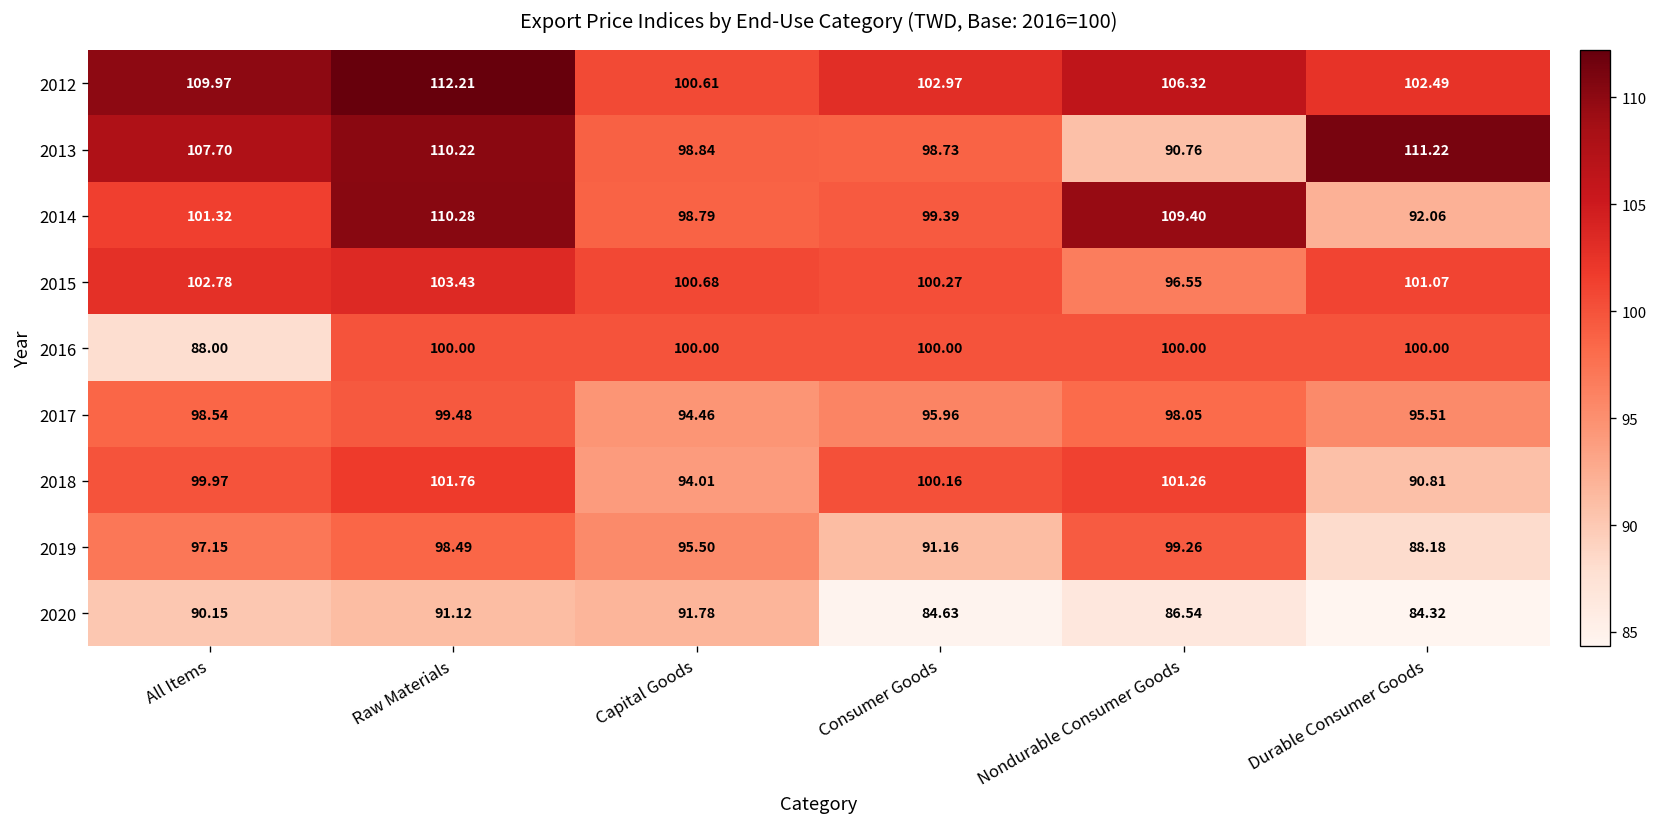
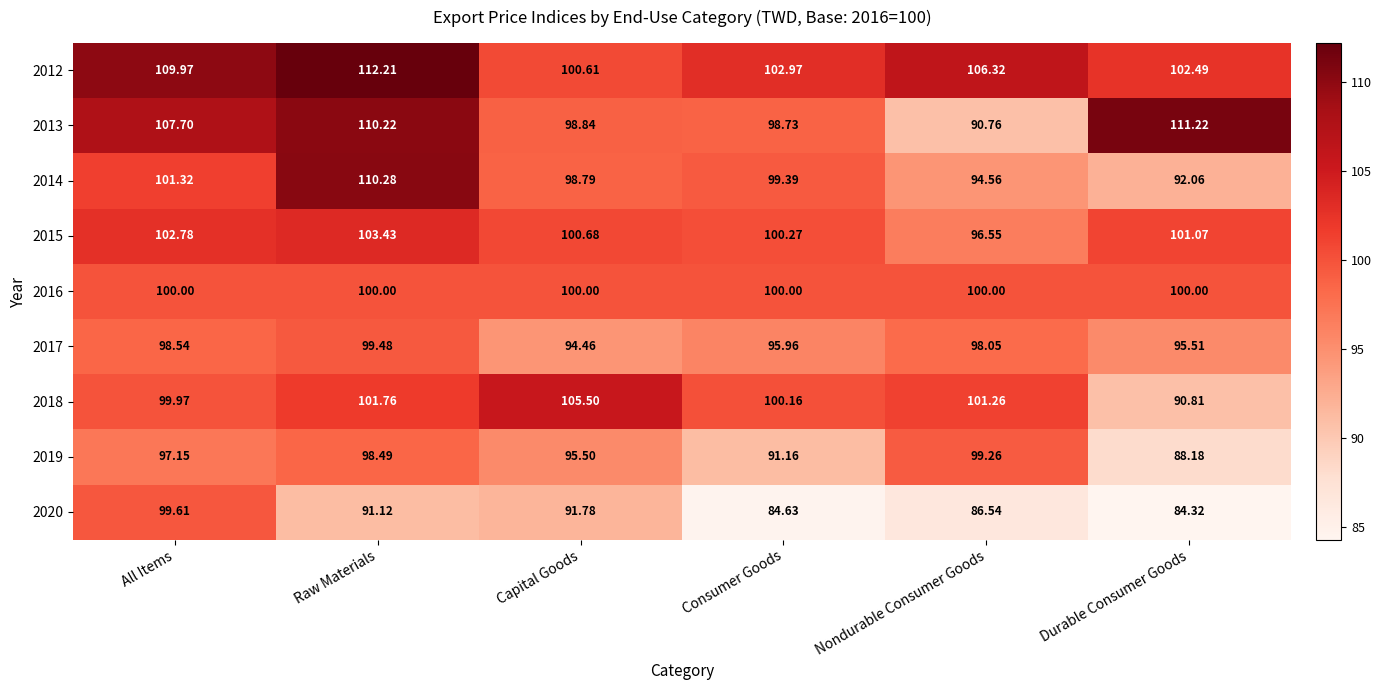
  {
    "2012": {
      "All Items": 109.97,
      "Raw Materials": 112.21,
      "Capital Goods": 100.61,
      "Consumer Goods": 102.97,
      "Nondurable Consumer Goods": 106.32,
      "Durable Consumer Goods": 102.49
    },
    "2013": {
      "All Items": 107.70,
      "Raw Materials": 110.22,
      "Capital Goods": 98.84,
      "Consumer Goods": 98.73,
      "Nondurable Consumer Goods": 90.76,
      "Durable Consumer Goods": 111.22
    },
    "2014": {
      "All Items": 101.32,
      "Raw Materials": 110.28,
      "Capital Goods": 98.79,
      "Consumer Goods": 99.39,
-     "Nondurable Consumer Goods": 109.40,
+     "Nondurable Consumer Goods": 94.56,
      "Durable Consumer Goods": 92.06
    },
    "2015": {
      "All Items": 102.78,
      "Raw Materials": 103.43,
      "Capital Goods": 100.68,
      "Consumer Goods": 100.27,
      "Nondurable Consumer Goods": 96.55,
      "Durable Consumer Goods": 101.07
    },
    "2016": {
-     "All Items": 88.00,
+     "All Items": 100.00,
      "Raw Materials": 100.00,
      "Capital Goods": 100.00,
      "Consumer Goods": 100.00,
      "Nondurable Consumer Goods": 100.00,
      "Durable Consumer Goods": 100.00
    },
    "2017": {
      "All Items": 98.54,
      "Raw Materials": 99.48,
      "Capital Goods": 94.46,
      "Consumer Goods": 95.96,
      "Nondurable Consumer Goods": 98.05,
      "Durable Consumer Goods": 95.51
    },
    "2018": {
      "All Items": 99.97,
      "Raw Materials": 101.76,
-     "Capital Goods": 94.01,
+     "Capital Goods": 105.50,
      "Consumer Goods": 100.16,
      "Nondurable Consumer Goods": 101.26,
      "Durable Consumer Goods": 90.81
    },
    "2019": {
      "All Items": 97.15,
      "Raw Materials": 98.49,
      "Capital Goods": 95.50,
      "Consumer Goods": 91.16,
      "Nondurable Consumer Goods": 99.26,
      "Durable Consumer Goods": 88.18
    },
    "2020": {
-     "All Items": 90.15,
+     "All Items": 99.61,
      "Raw Materials": 91.12,
      "Capital Goods": 91.78,
      "Consumer Goods": 84.63,
      "Nondurable Consumer Goods": 86.54,
      "Durable Consumer Goods": 84.32
    }
  }
